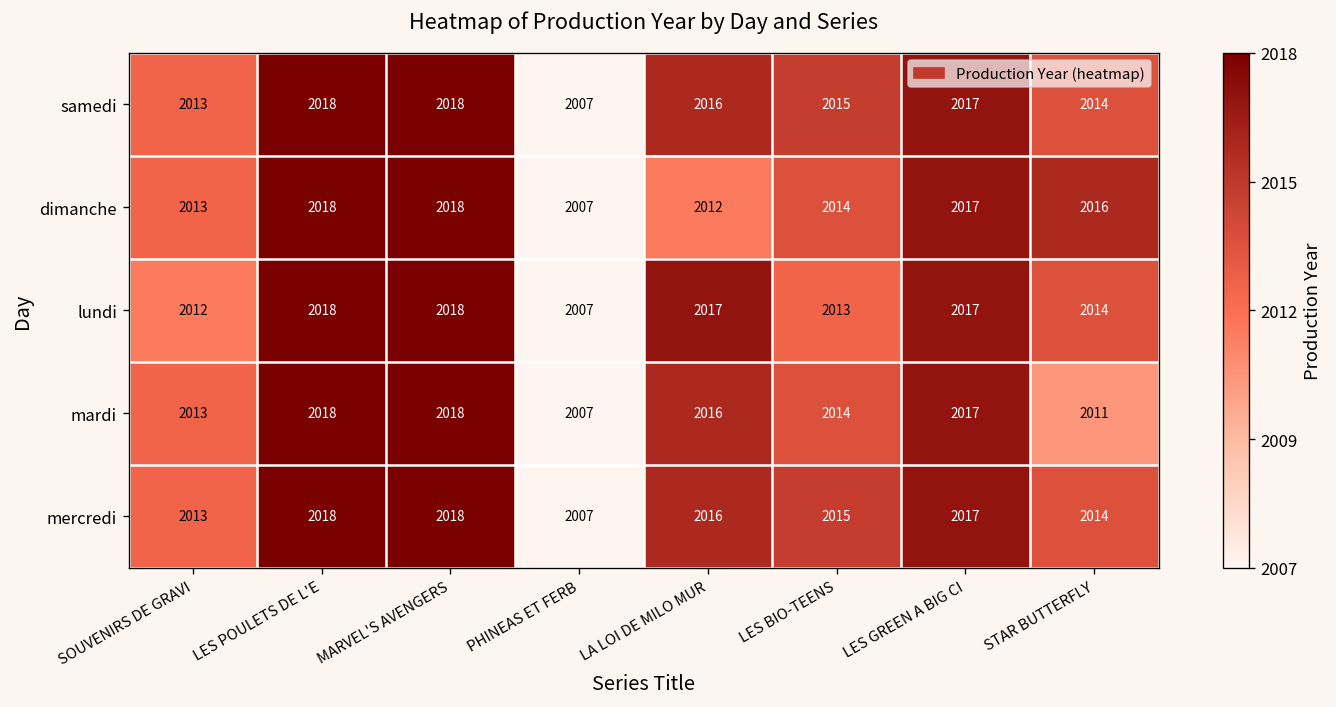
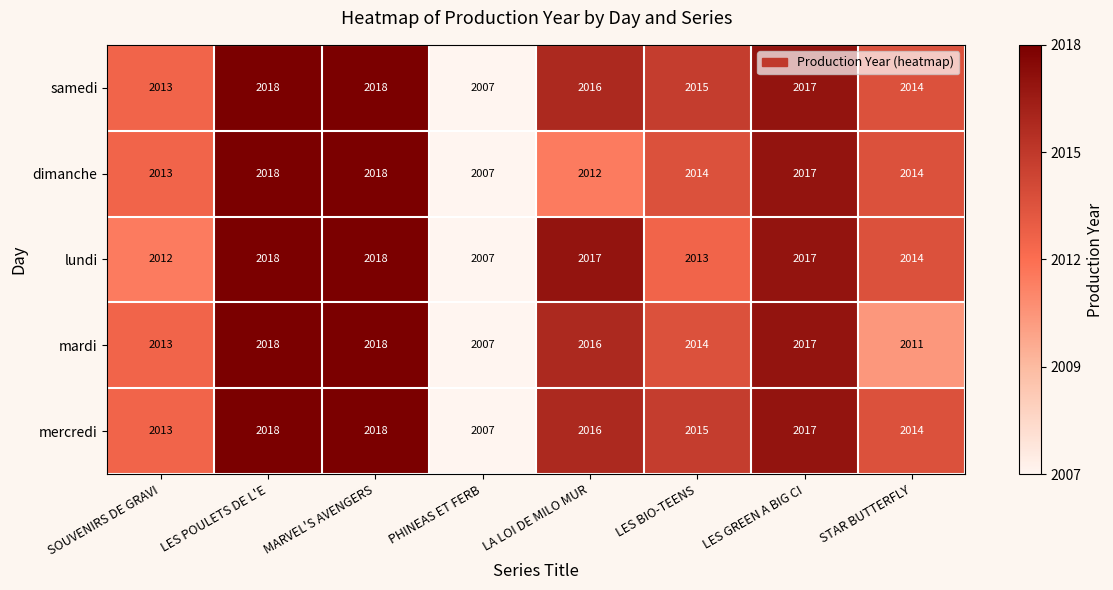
  {
    "samedi": {
      "SOUVENIRS DE GRAVI": 2013,
      "LES POULETS DE L'E": 2018,
      "MARVEL'S AVENGERS": 2018,
      "PHINEAS ET FERB": 2007,
      "LA LOI DE MILO MUR": 2016,
      "LES BIO-TEENS": 2015,
      "LES GREEN A BIG CI": 2017,
      "STAR BUTTERFLY": 2014
    },
    "dimanche": {
      "SOUVENIRS DE GRAVI": 2013,
      "LES POULETS DE L'E": 2018,
      "MARVEL'S AVENGERS": 2018,
      "PHINEAS ET FERB": 2007,
      "LA LOI DE MILO MUR": 2012,
      "LES BIO-TEENS": 2014,
      "LES GREEN A BIG CI": 2017,
-     "STAR BUTTERFLY": 2016
+     "STAR BUTTERFLY": 2014
    },
    "lundi": {
      "SOUVENIRS DE GRAVI": 2012,
      "LES POULETS DE L'E": 2018,
      "MARVEL'S AVENGERS": 2018,
      "PHINEAS ET FERB": 2007,
      "LA LOI DE MILO MUR": 2017,
      "LES BIO-TEENS": 2013,
      "LES GREEN A BIG CI": 2017,
      "STAR BUTTERFLY": 2014
    },
    "mardi": {
      "SOUVENIRS DE GRAVI": 2013,
      "LES POULETS DE L'E": 2018,
      "MARVEL'S AVENGERS": 2018,
      "PHINEAS ET FERB": 2007,
      "LA LOI DE MILO MUR": 2016,
      "LES BIO-TEENS": 2014,
      "LES GREEN A BIG CI": 2017,
      "STAR BUTTERFLY": 2011
    },
    "mercredi": {
      "SOUVENIRS DE GRAVI": 2013,
      "LES POULETS DE L'E": 2018,
      "MARVEL'S AVENGERS": 2018,
      "PHINEAS ET FERB": 2007,
      "LA LOI DE MILO MUR": 2016,
      "LES BIO-TEENS": 2015,
      "LES GREEN A BIG CI": 2017,
      "STAR BUTTERFLY": 2014
    }
  }
